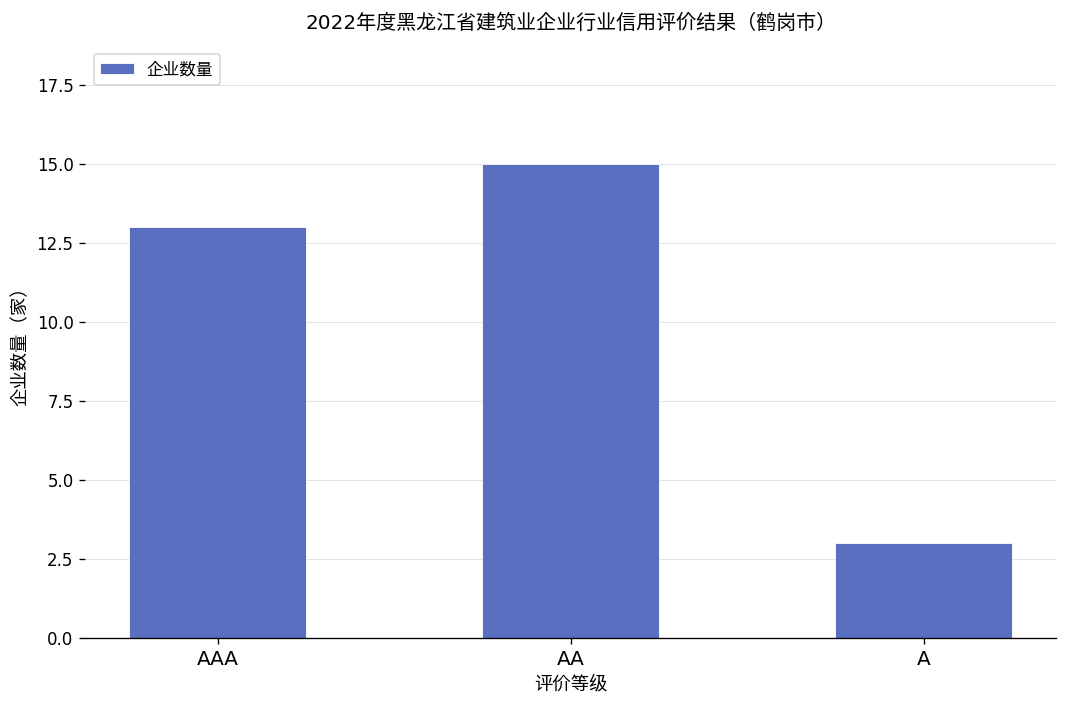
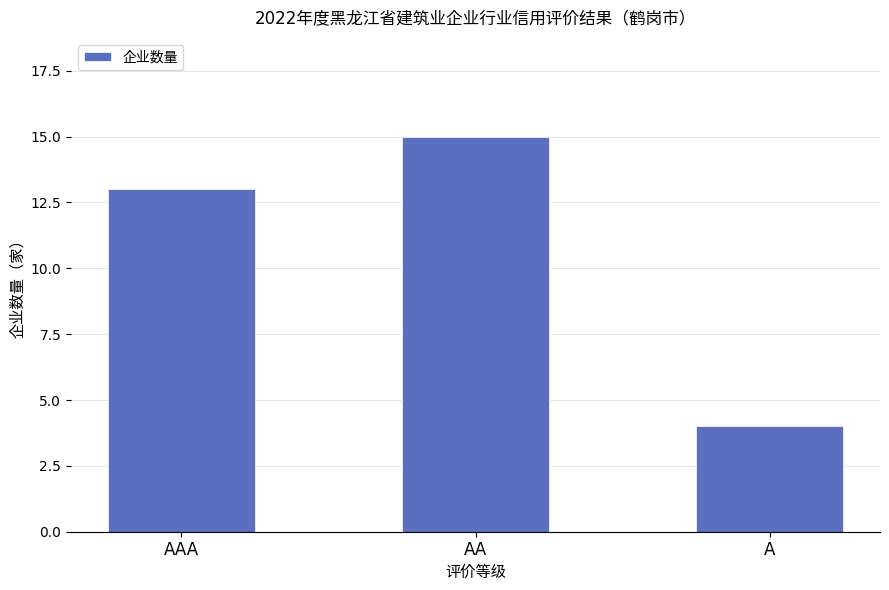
  {
    "AAA": 13,
    "AA": 15,
-   "A": 3
+   "A": 4
  }
